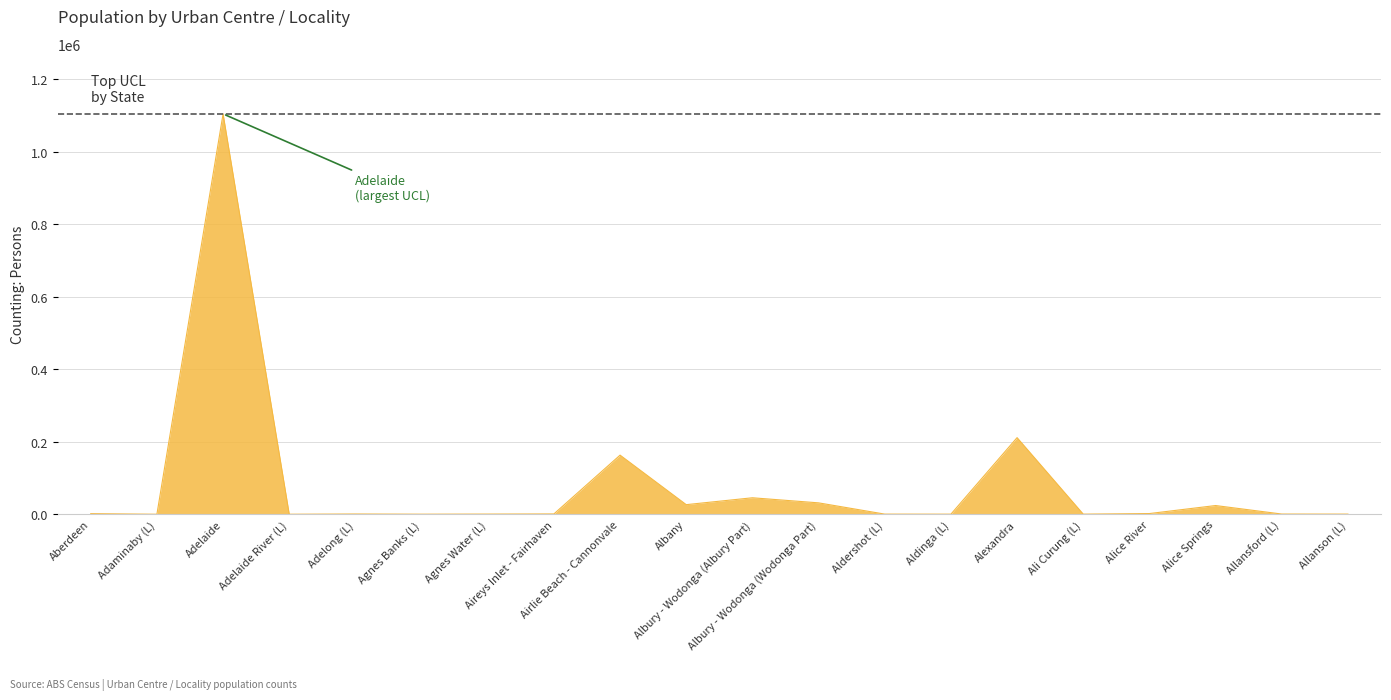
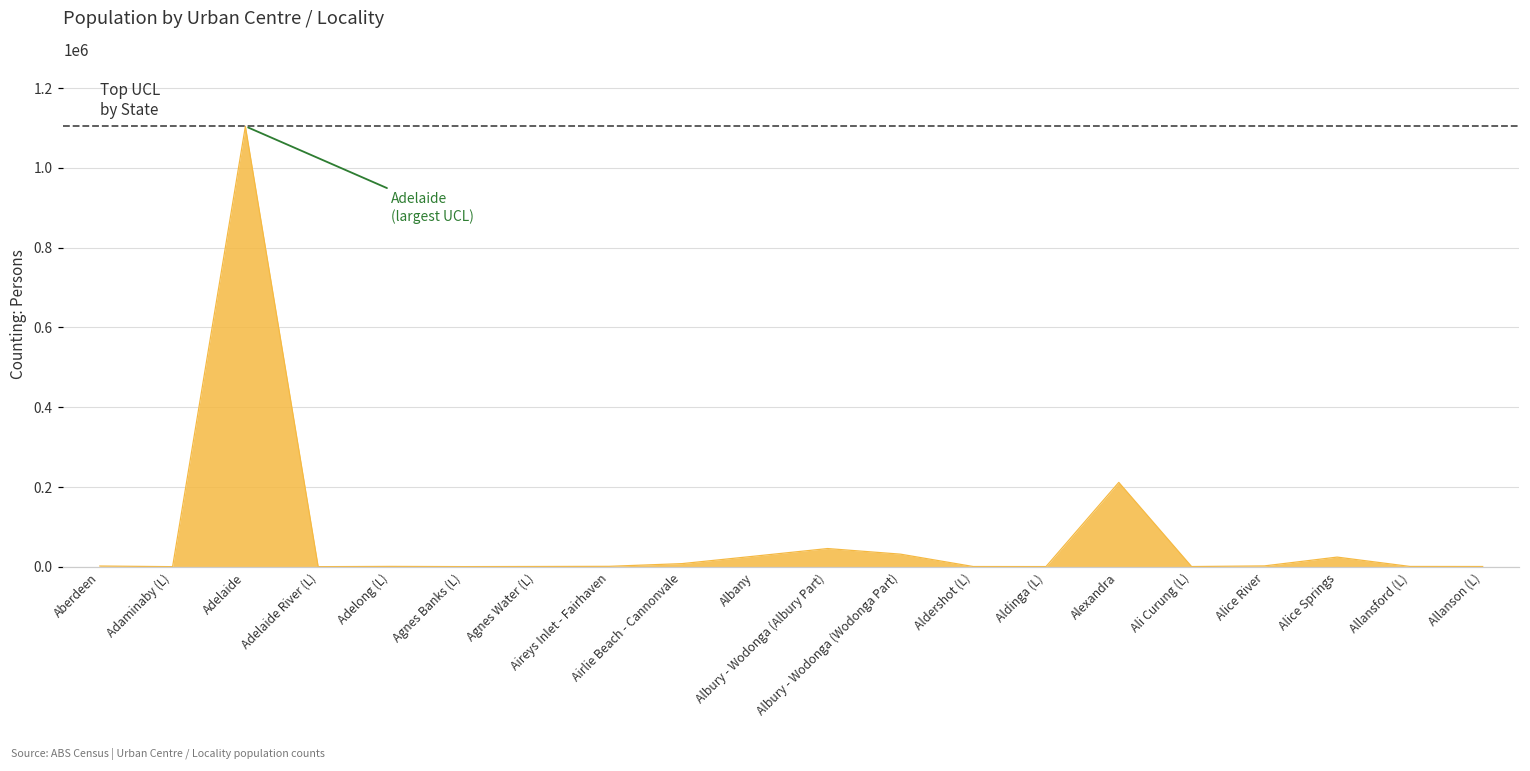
  {
    "Aberdeen": 0,
    "Adaminaby (L)": 0,
    "Adelaide": 1100000,
    "Adelaide River (L)": 0,
    "Adelong (L)": 0,
    "Agnes Banks (L)": 0,
    "Agnes Water (L)": 0,
    "Aireys Inlet - Fairhaven": 0,
-   "Airlie Beach - Cannonvale": 160000,
+   "Airlie Beach - Cannonvale": 10000,
    "Albany": 30000,
    "Albury - Wodonga (Albury Part)": 50000,
    "Albury - Wodonga (Wodonga Part)": 30000,
    "Aldershot (L)": 0,
    "Aldinga (L)": 0,
    "Alexandra": 210000,
    "Ali Curung (L)": 0,
    "Alice River": 0,
    "Alice Springs": 20000,
    "Allansford (L)": 0,
    "Allanson (L)": 0
  }
